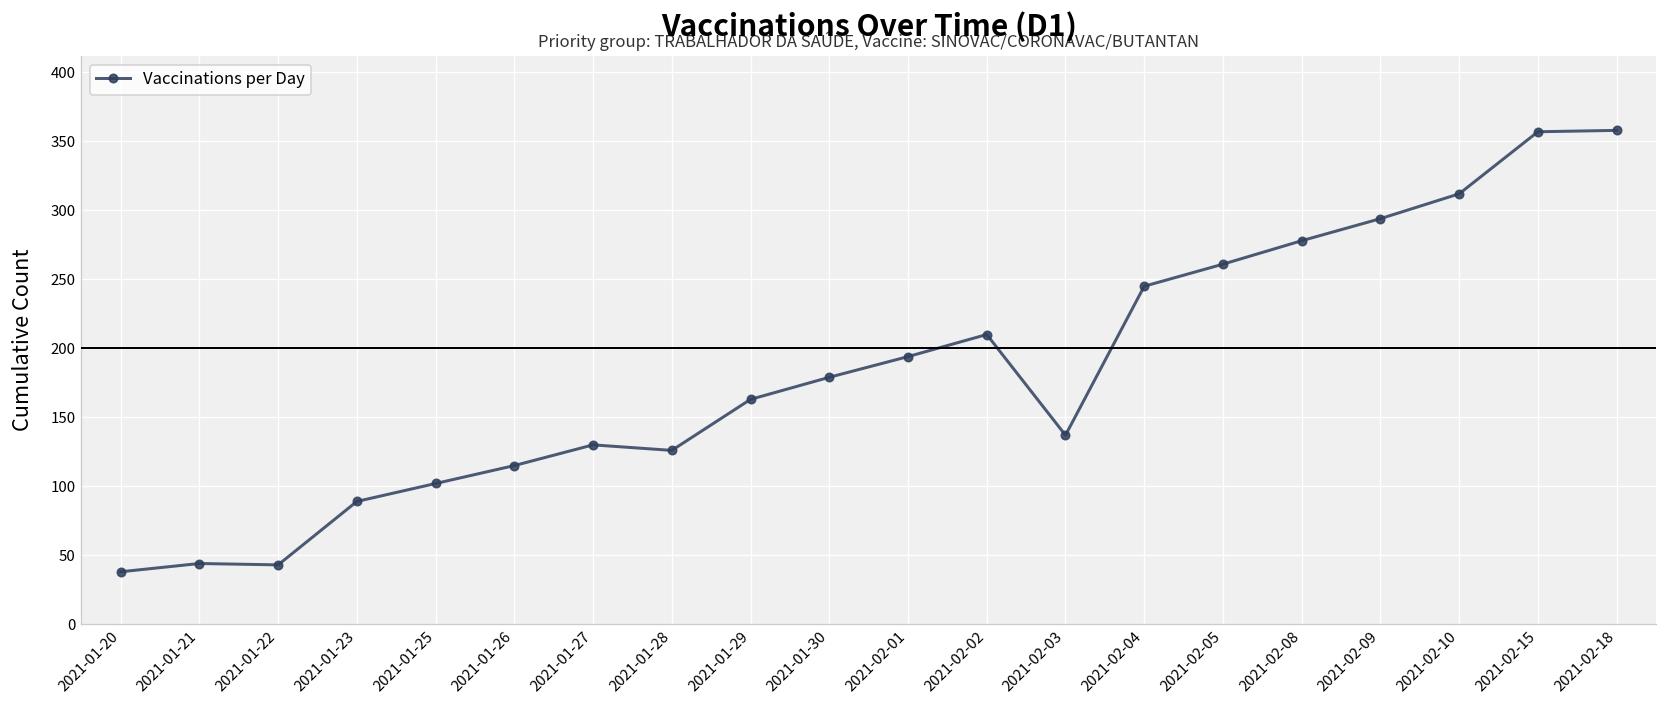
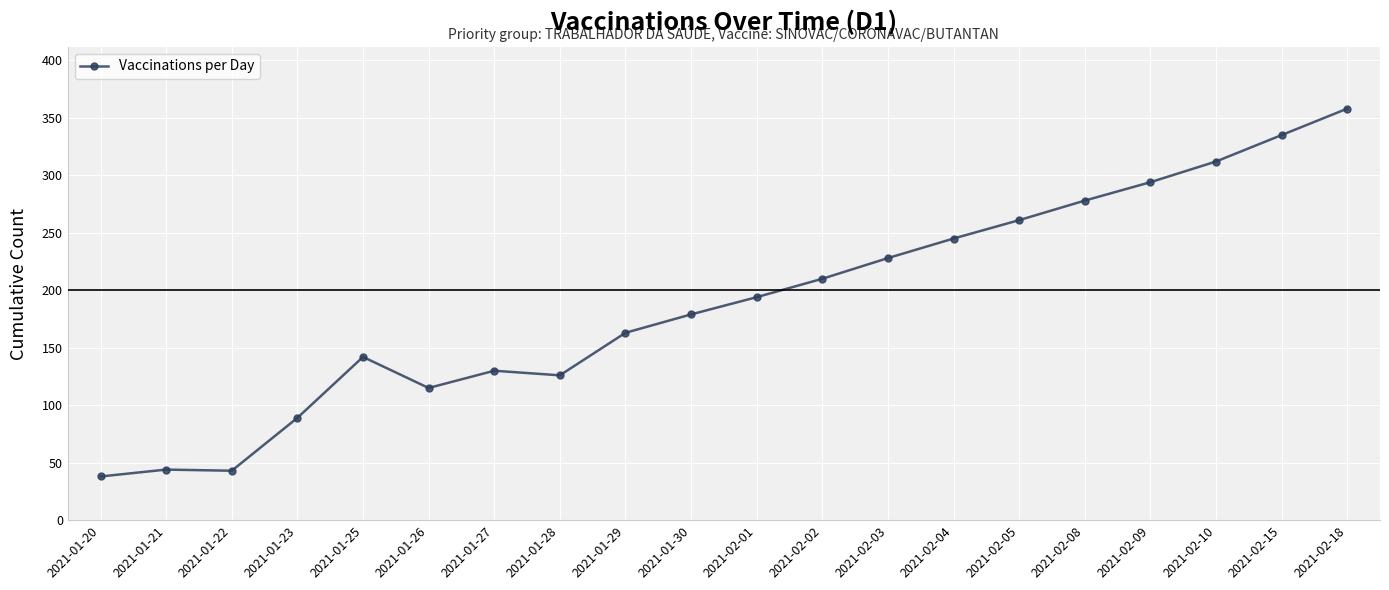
  {
    "2021-01-20": 38,
    "2021-01-21": 44,
    "2021-01-22": 43,
    "2021-01-23": 89,
-   "2021-01-25": 102,
+   "2021-01-25": 142,
    "2021-01-26": 115,
    "2021-01-27": 130,
    "2021-01-28": 126,
    "2021-01-29": 163,
    "2021-01-30": 179,
    "2021-02-01": 194,
    "2021-02-02": 210,
-   "2021-02-03": 137,
+   "2021-02-03": 228,
    "2021-02-04": 245,
    "2021-02-05": 261,
    "2021-02-08": 278,
    "2021-02-09": 294,
    "2021-02-10": 312,
-   "2021-02-15": 357,
+   "2021-02-15": 335,
    "2021-02-18": 358
  }
